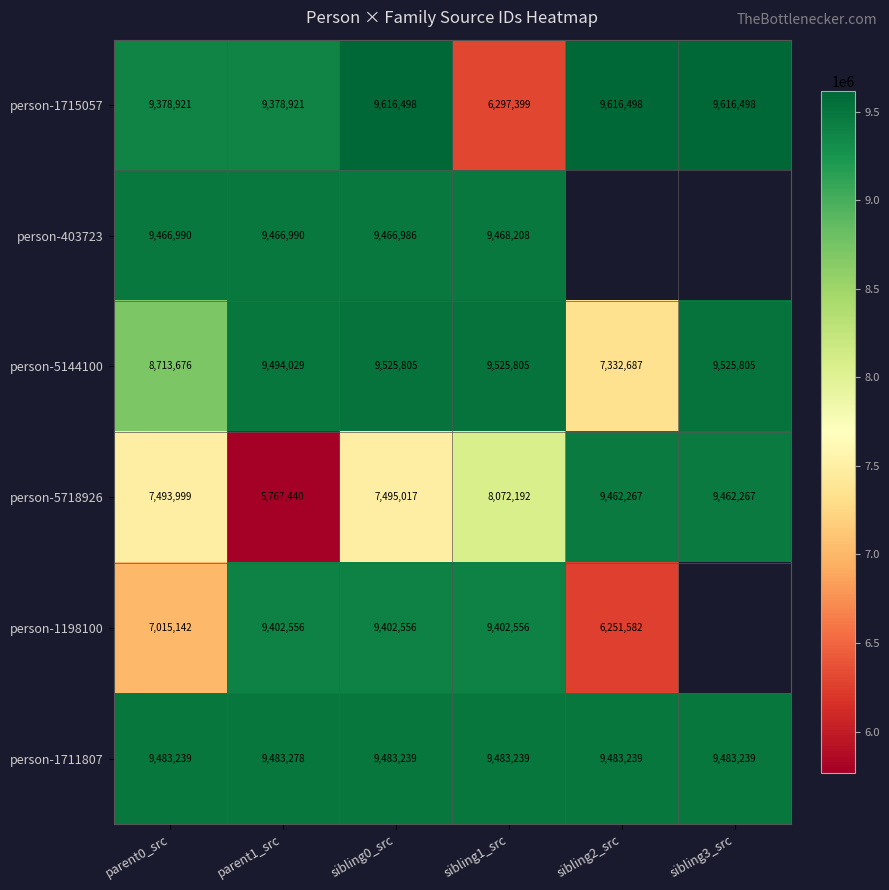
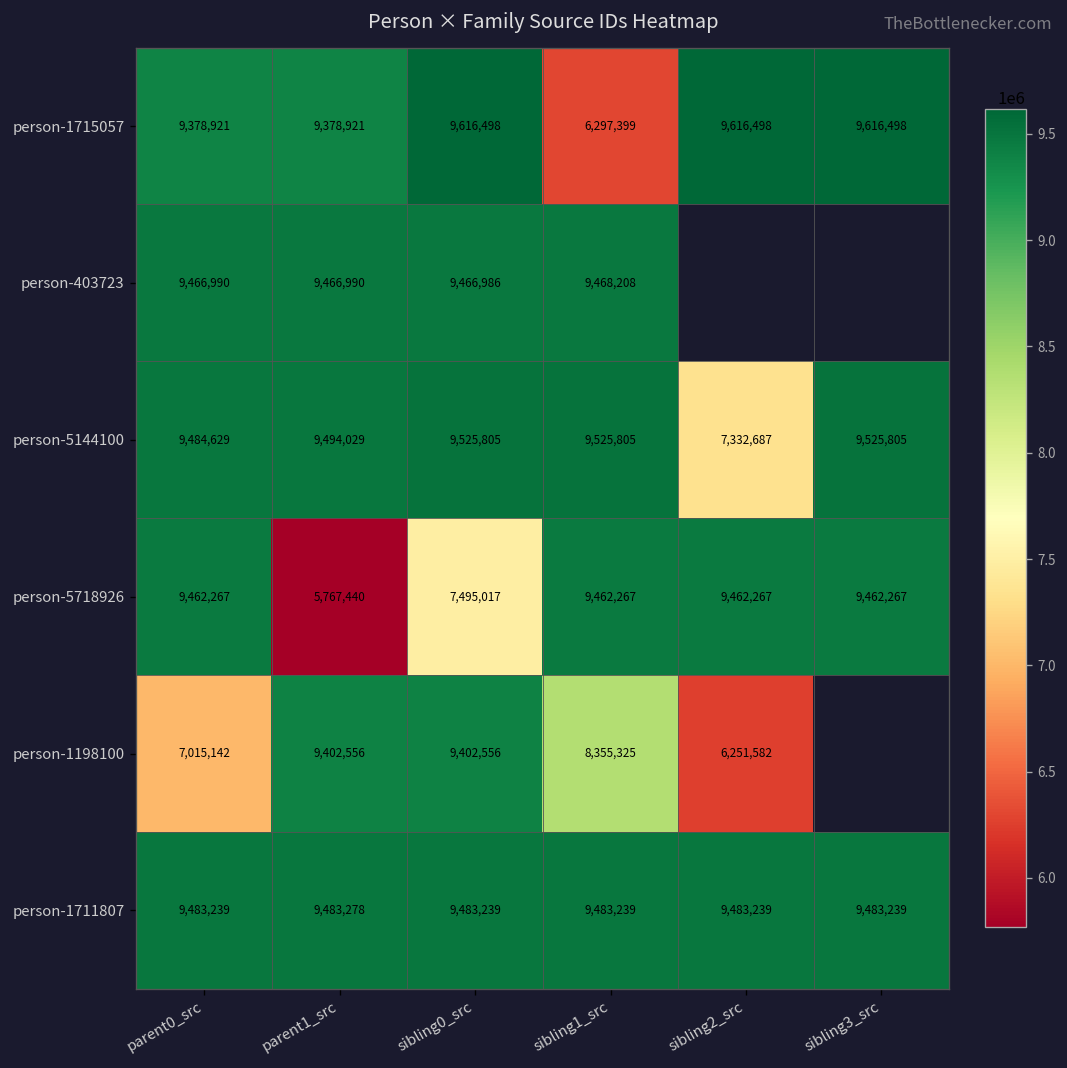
  {
    "person-1715057": {
      "parent0_src": "9,378,921",
      "parent1_src": "9,378,921",
      "sibling0_src": "9,616,498",
      "sibling1_src": "6,297,399",
      "sibling2_src": "9,616,498",
      "sibling3_src": "9,616,498"
    },
    "person-403723": {
      "parent0_src": "9,466,990",
      "parent1_src": "9,466,990",
      "sibling0_src": "9,466,986",
      "sibling1_src": "9,468,208"
    },
    "person-5144100": {
-     "parent0_src": "8,713,676",
+     "parent0_src": "9,484,629",
      "parent1_src": "9,494,029",
      "sibling0_src": "9,525,805",
      "sibling1_src": "9,525,805",
      "sibling2_src": "7,332,687",
      "sibling3_src": "9,525,805"
    },
    "person-5718926": {
-     "parent0_src": "7,493,999",
+     "parent0_src": "9,462,267",
      "parent1_src": "5,767,440",
      "sibling0_src": "7,495,017",
-     "sibling1_src": "8,072,192",
+     "sibling1_src": "9,462,267",
      "sibling2_src": "9,462,267",
      "sibling3_src": "9,462,267"
    },
    "person-1198100": {
      "parent0_src": "7,015,142",
      "parent1_src": "9,402,556",
      "sibling0_src": "9,402,556",
-     "sibling1_src": "9,402,556",
+     "sibling1_src": "8,355,325",
      "sibling2_src": "6,251,582"
    },
    "person-1711807": {
      "parent0_src": "9,483,239",
      "parent1_src": "9,483,278",
      "sibling0_src": "9,483,239",
      "sibling1_src": "9,483,239",
      "sibling2_src": "9,483,239",
      "sibling3_src": "9,483,239"
    }
  }
